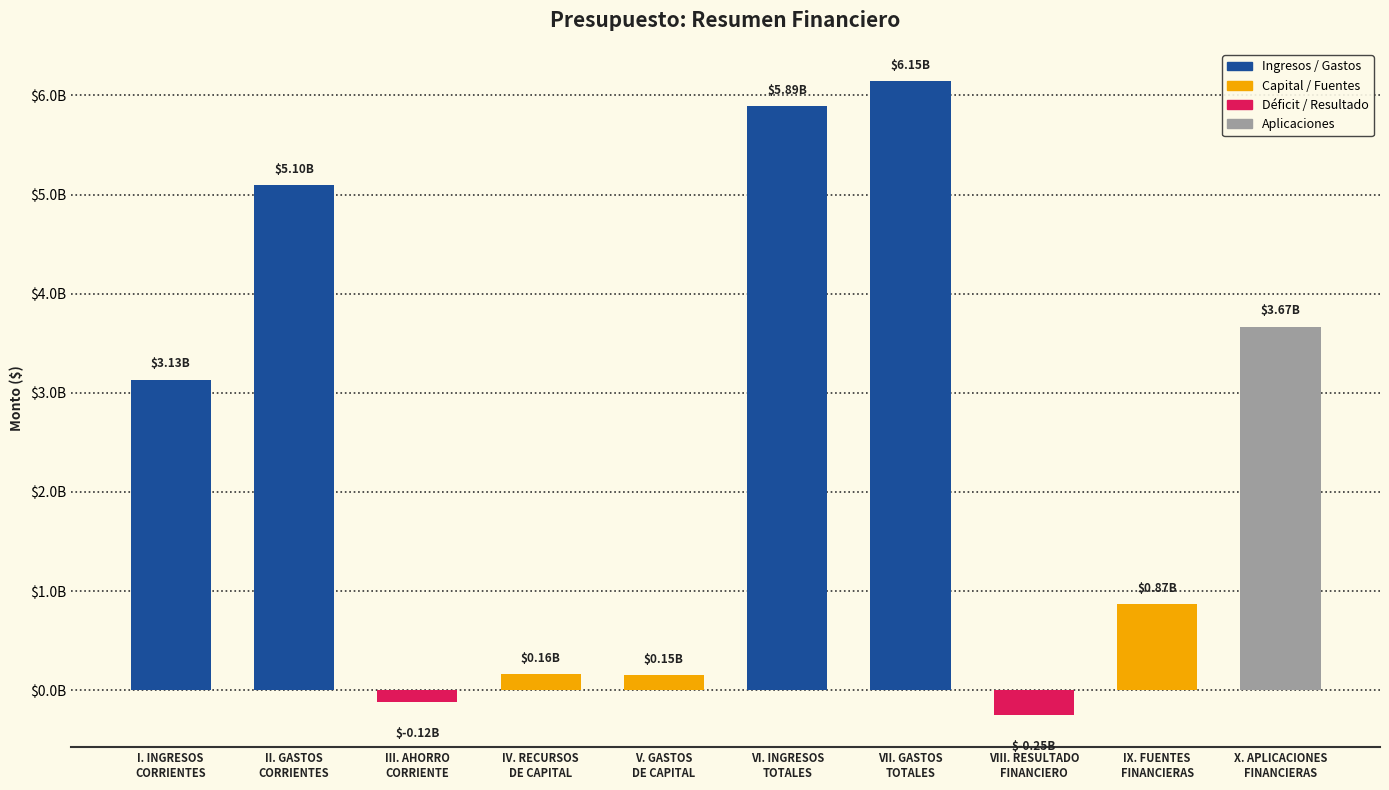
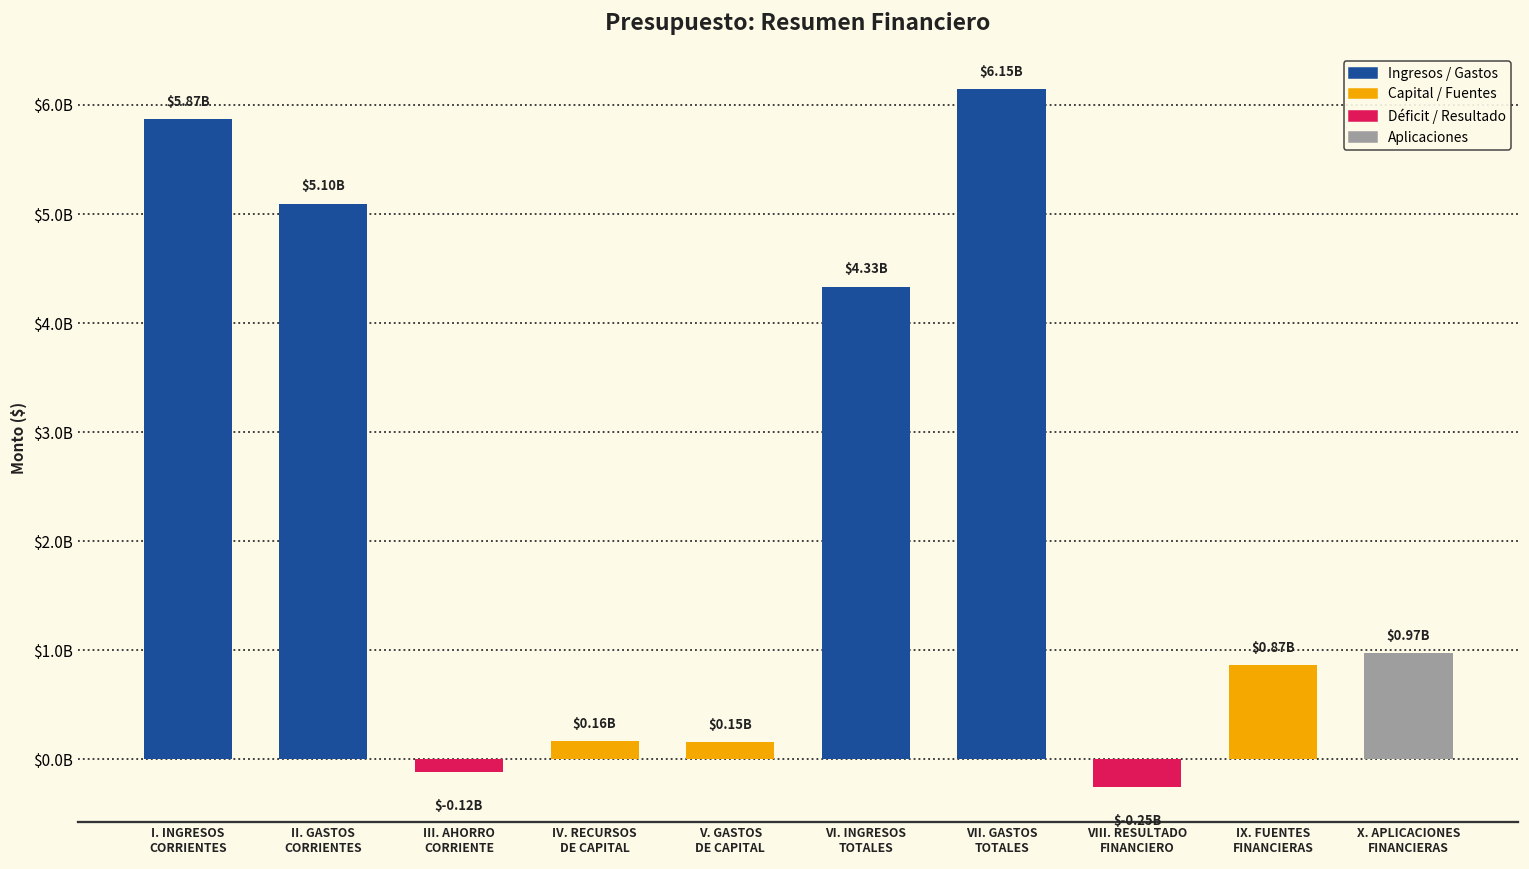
  {
-   "I. INGRESOS CORRIENTES": "$3.13B",
+   "I. INGRESOS CORRIENTES": "$5.87B",
    "II. GASTOS CORRIENTES": "$5.10B",
    "III. AHORRO CORRIENTE": "$-0.12B",
    "IV. RECURSOS DE CAPITAL": "$0.16B",
    "V. GASTOS DE CAPITAL": "$0.15B",
-   "VI. INGRESOS TOTALES": "$5.89B",
+   "VI. INGRESOS TOTALES": "$4.33B",
    "VII. GASTOS TOTALES": "$6.15B",
    "VIII. RESULTADO FINANCIERO": "$-0.25B",
    "IX. FUENTES FINANCIERAS": "$0.87B",
-   "X. APLICACIONES FINANCIERAS": "$3.67B"
+   "X. APLICACIONES FINANCIERAS": "$0.97B"
  }
